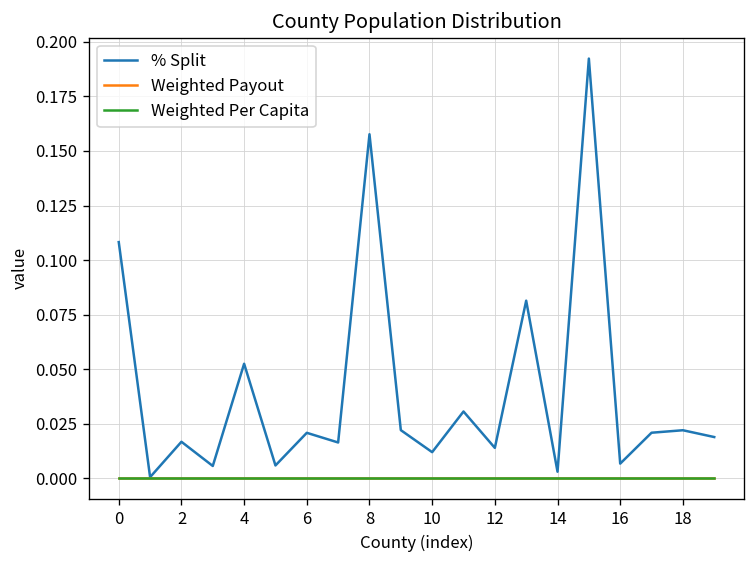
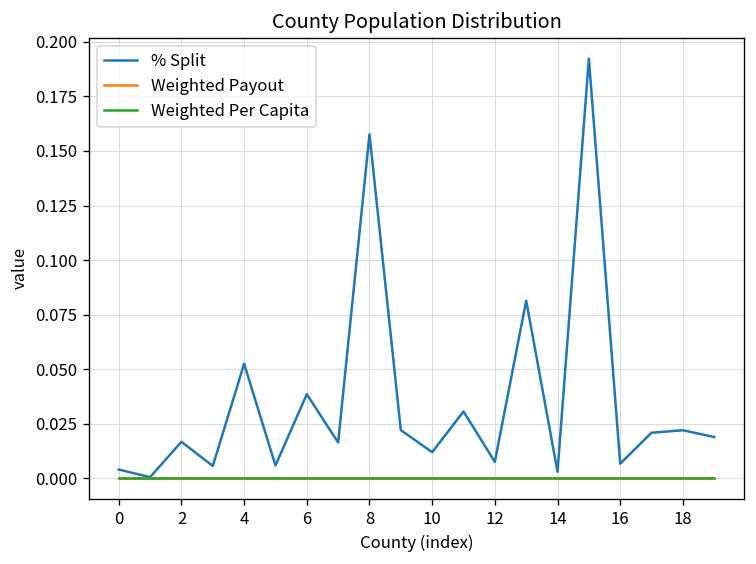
  {
    "% Split": {
-     "0": 0.108,
+     "0": 0.004,
      "2": 0.017,
      "4": 0.052,
-     "6": 0.021,
+     "6": 0.038,
      "8": 0.158,
      "10": 0.012,
-     "12": 0.014,
+     "12": 0.007,
      "14": 0.003,
      "16": 0.007,
      "18": 0.022
    },
    "Weighted Per Capita": {
      "0": 0.000,
      "2": 0.000,
      "4": 0.000,
      "6": 0.000,
      "8": 0.000,
      "10": 0.000,
      "12": 0.000,
      "14": 0.000,
      "16": 0.000,
      "18": 0.000
    }
  }
